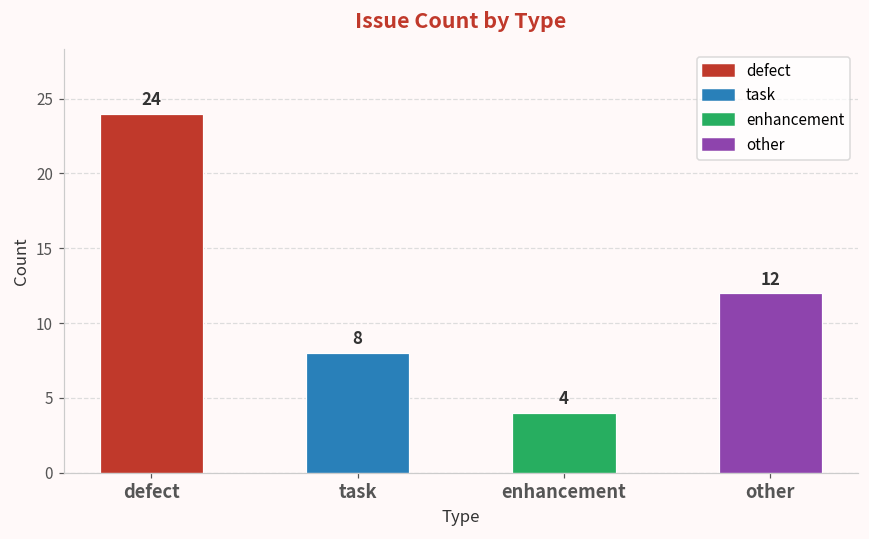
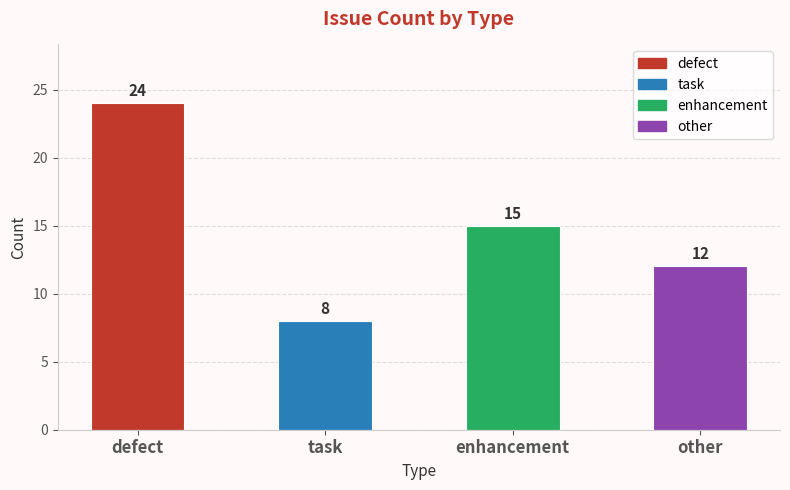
  {
    "defect": 24,
    "task": 8,
-   "enhancement": 4,
+   "enhancement": 15,
    "other": 12
  }
